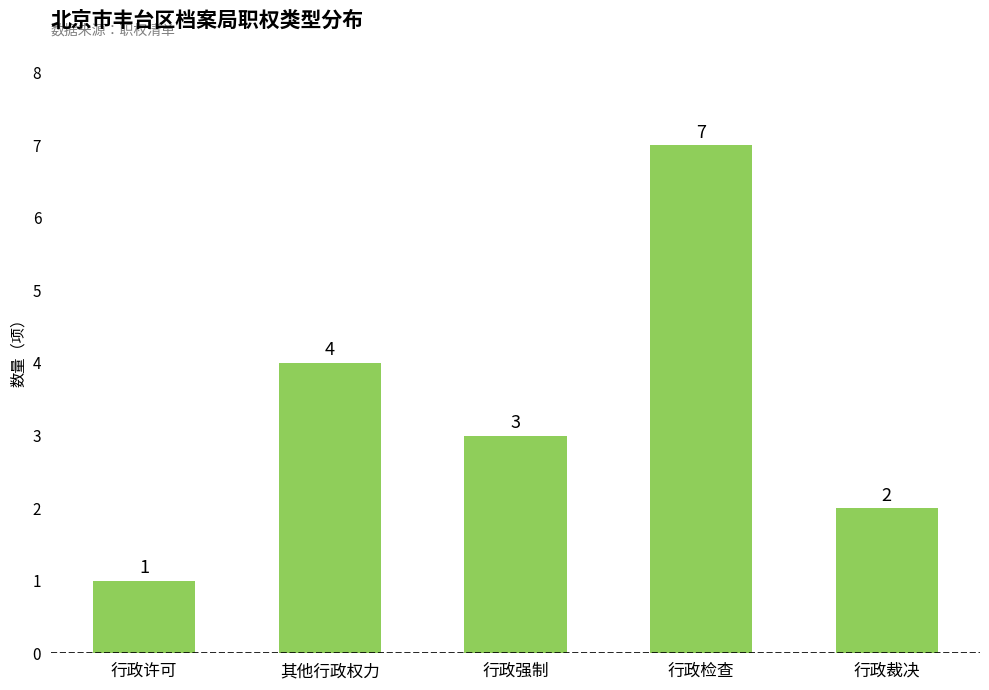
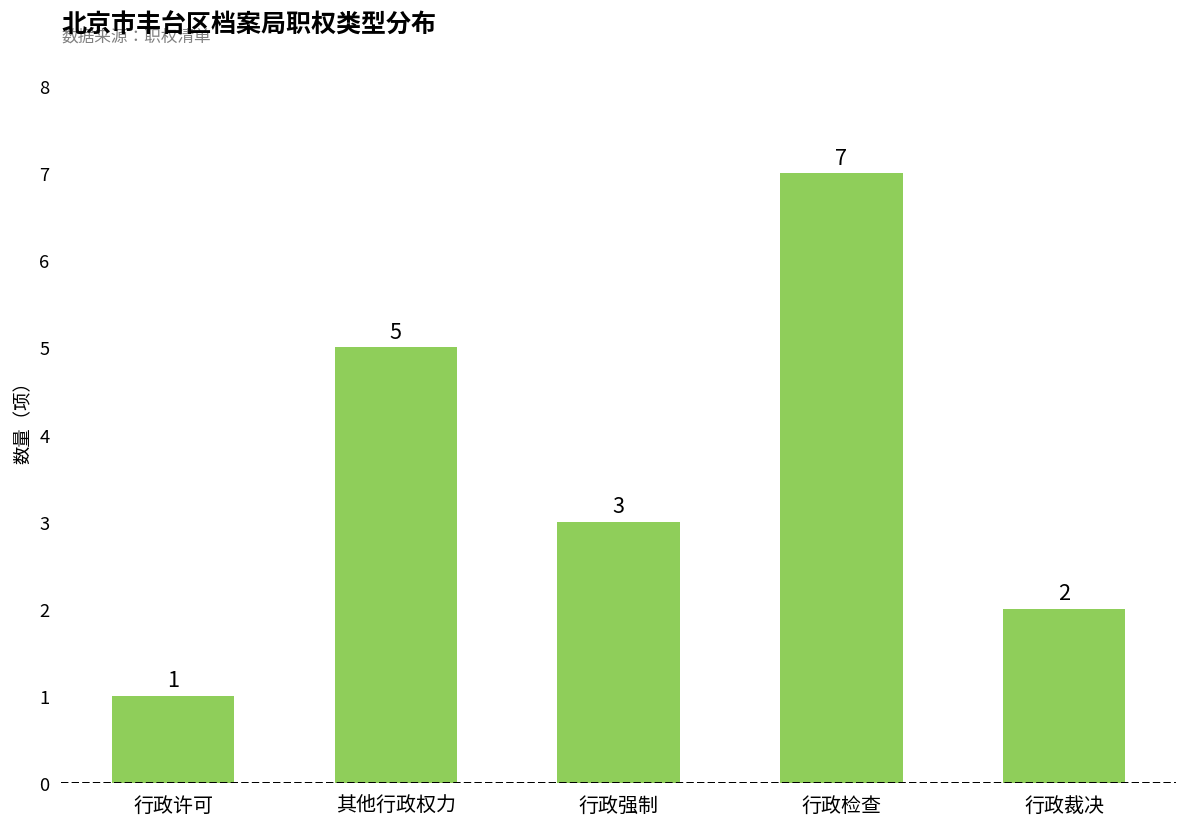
  {
    "行政许可": 1,
-   "其他行政权力": 4,
+   "其他行政权力": 5,
    "行政强制": 3,
    "行政检查": 7,
    "行政裁决": 2
  }
